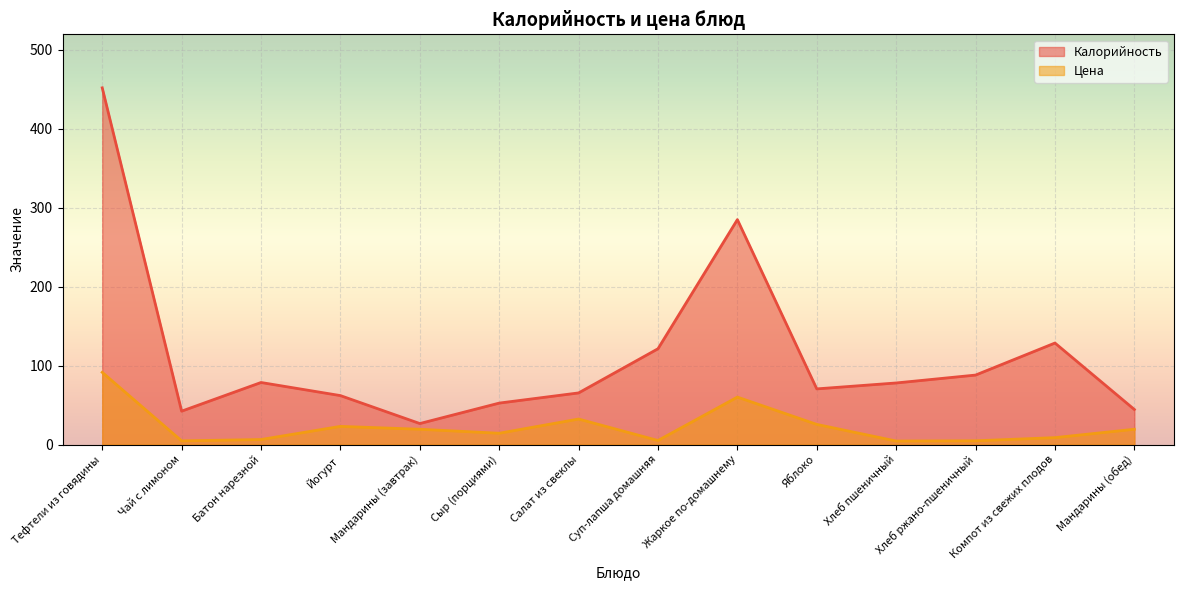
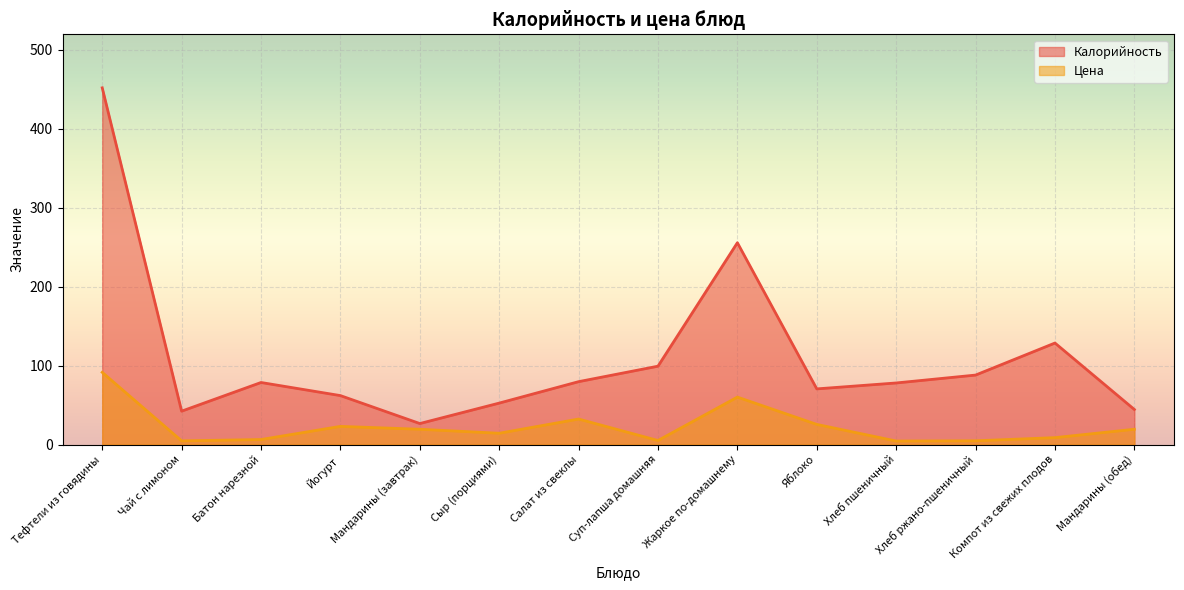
  {
    "Калорийность": {
      "Тефтели из говядины": 450,
      "Чай с лимоном": 40,
      "Батон нарезной": 80,
      "Йогурт": 60,
      "Мандарины (завтрак)": 30,
      "Сыр (порциями)": 50,
-     "Салат из свеклы": 70,
-     "Суп-лапша домашняя": 120,
-     "Жаркое по-домашнему": 280,
+     "Салат из свеклы": 80,
+     "Суп-лапша домашняя": 100,
+     "Жаркое по-домашнему": 260,
      "Яблоко": 70,
      "Хлеб пшеничный": 80,
      "Хлеб ржано-пшеничный": 90,
      "Компот из свежих плодов": 130,
      "Мандарины (обед)": 40
    },
    "Цена": {
      "Тефтели из говядины": 90,
      "Чай с лимоном": 0,
      "Батон нарезной": 10,
      "Йогурт": 20,
      "Мандарины (завтрак)": 20,
      "Сыр (порциями)": 10,
      "Салат из свеклы": 30,
      "Суп-лапша домашняя": 10,
      "Жаркое по-домашнему": 60,
      "Яблоко": 30,
      "Хлеб пшеничный": 0,
      "Хлеб ржано-пшеничный": 0,
      "Компот из свежих плодов": 10,
      "Мандарины (обед)": 20
    }
  }
